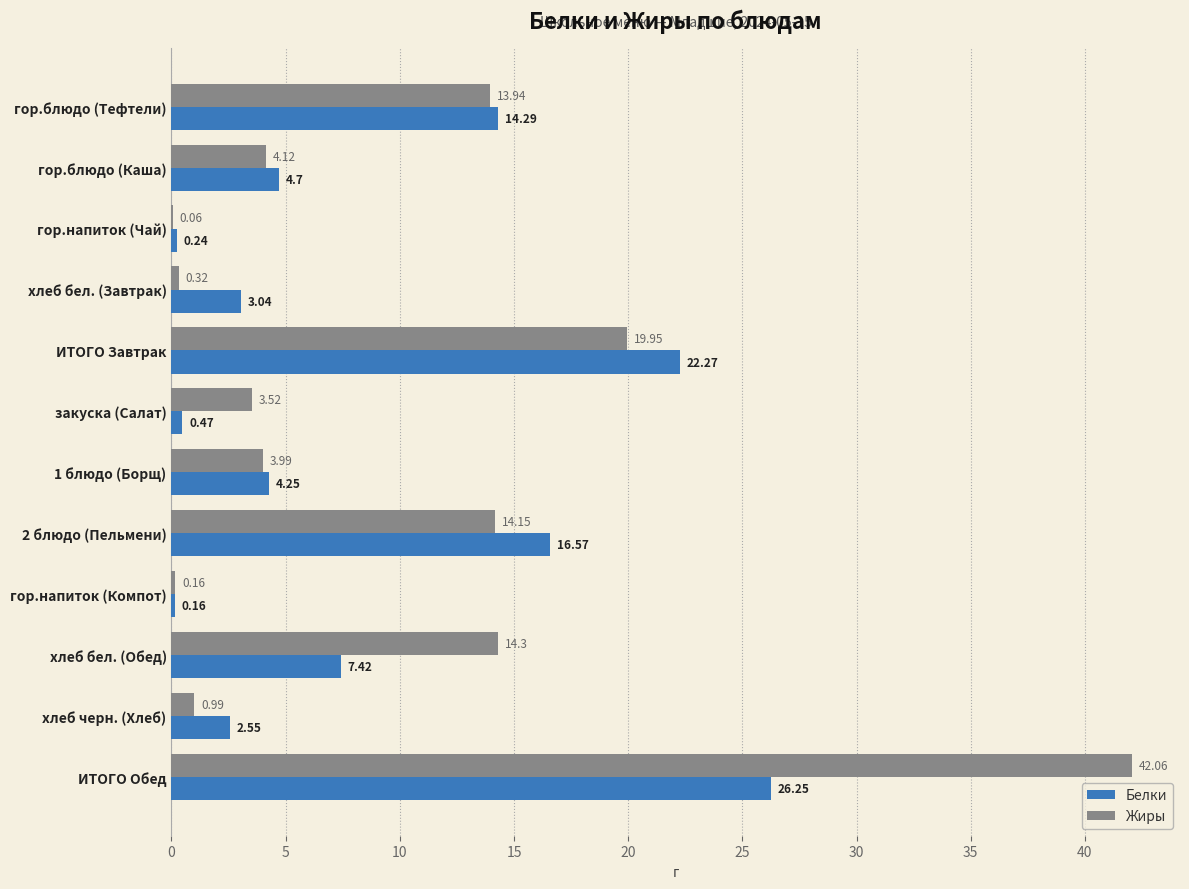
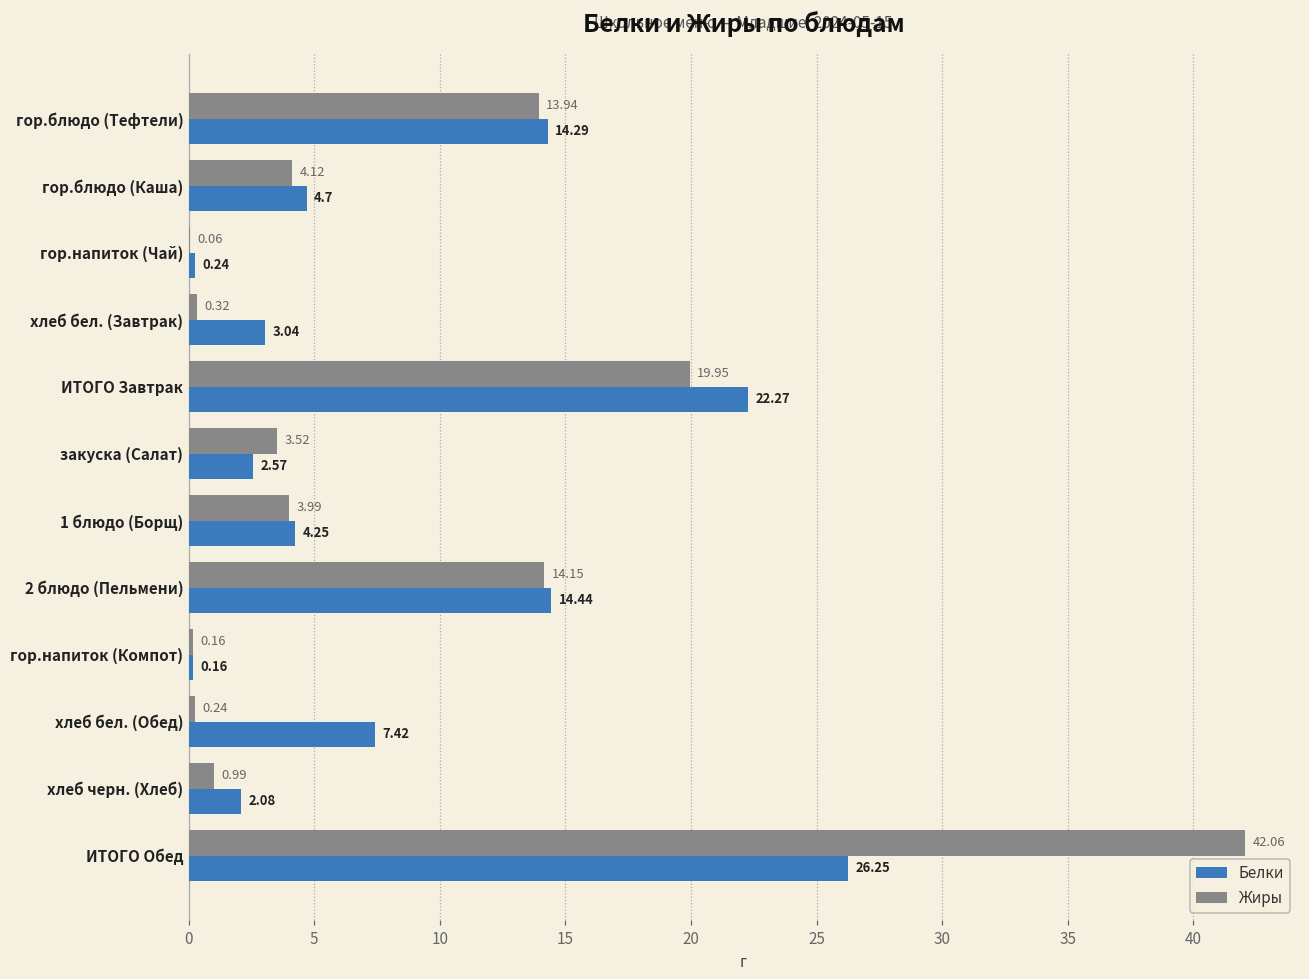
  {
    "Белки": {
      "гор.блюдо (Тефтели)": 14.29,
      "гор.блюдо (Каша)": 4.7,
      "гор.напиток (Чай)": 0.24,
      "хлеб бел. (Завтрак)": 3.04,
      "ИТОГО Завтрак": 22.27,
-     "закуска (Салат)": 0.47,
+     "закуска (Салат)": 2.57,
      "1 блюдо (Борщ)": 4.25,
-     "2 блюдо (Пельмени)": 16.57,
+     "2 блюдо (Пельмени)": 14.44,
      "гор.напиток (Компот)": 0.16,
      "хлеб бел. (Обед)": 7.42,
-     "хлеб черн. (Хлеб)": 2.55,
+     "хлеб черн. (Хлеб)": 2.08,
      "ИТОГО Обед": 26.25
    },
    "Жиры": {
      "гор.блюдо (Тефтели)": 13.94,
      "гор.блюдо (Каша)": 4.12,
      "гор.напиток (Чай)": 0.06,
      "хлеб бел. (Завтрак)": 0.32,
      "ИТОГО Завтрак": 19.95,
      "закуска (Салат)": 3.52,
      "1 блюдо (Борщ)": 3.99,
      "2 блюдо (Пельмени)": 14.15,
      "гор.напиток (Компот)": 0.16,
-     "хлеб бел. (Обед)": 14.3,
+     "хлеб бел. (Обед)": 0.24,
      "хлеб черн. (Хлеб)": 0.99,
      "ИТОГО Обед": 42.06
    }
  }
